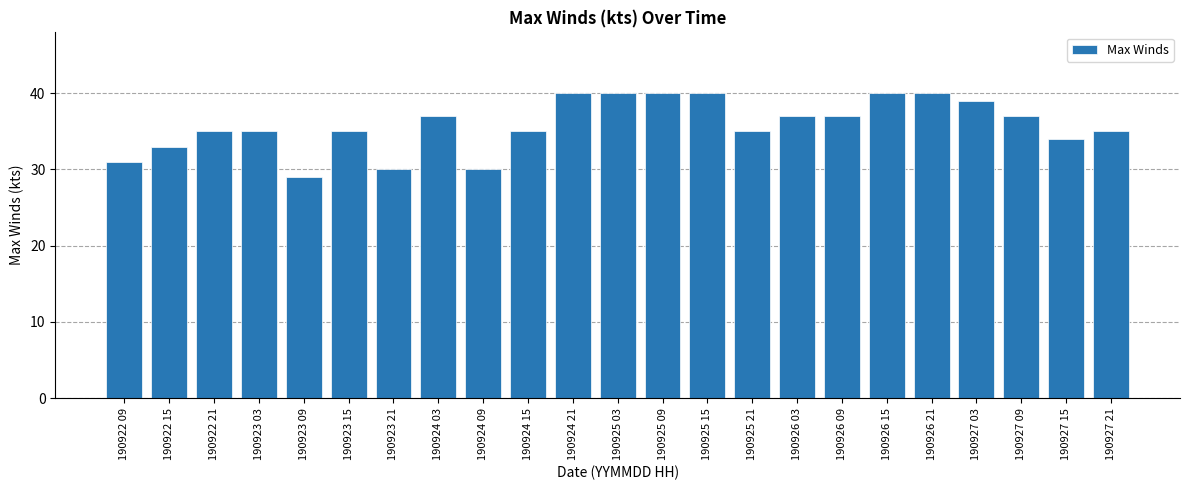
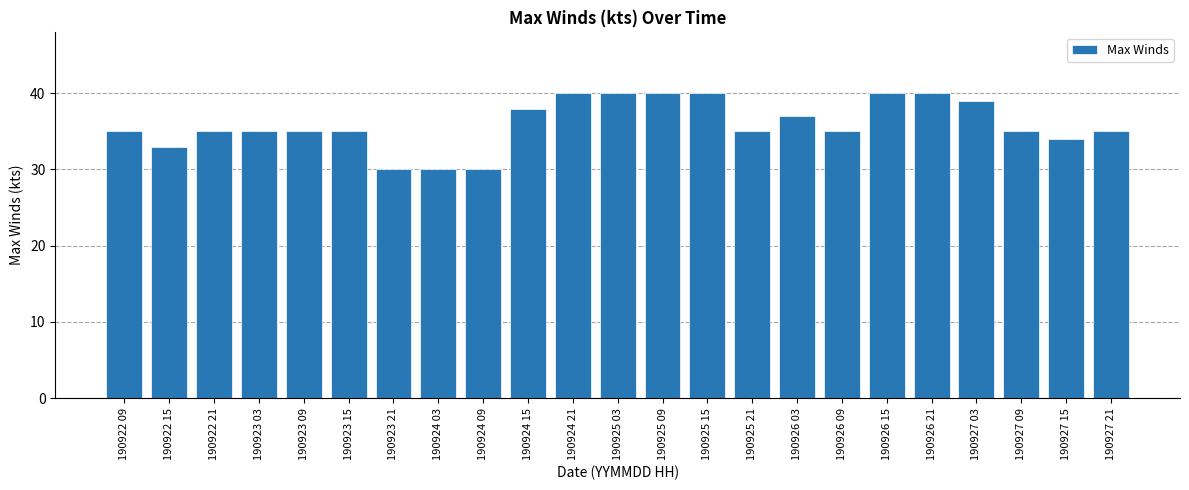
  {
-   "190922 09": 31,
+   "190922 09": 35,
    "190922 15": 33,
    "190922 21": 35,
    "190923 03": 35,
-   "190923 09": 29,
+   "190923 09": 35,
    "190923 15": 35,
    "190923 21": 30,
-   "190924 03": 37,
+   "190924 03": 30,
    "190924 09": 30,
-   "190924 15": 35,
+   "190924 15": 38,
    "190924 21": 40,
    "190925 03": 40,
    "190925 09": 40,
    "190925 15": 40,
    "190925 21": 35,
    "190926 03": 37,
-   "190926 09": 37,
+   "190926 09": 35,
    "190926 15": 40,
    "190926 21": 40,
    "190927 03": 39,
-   "190927 09": 37,
+   "190927 09": 35,
    "190927 15": 34,
    "190927 21": 35
  }
